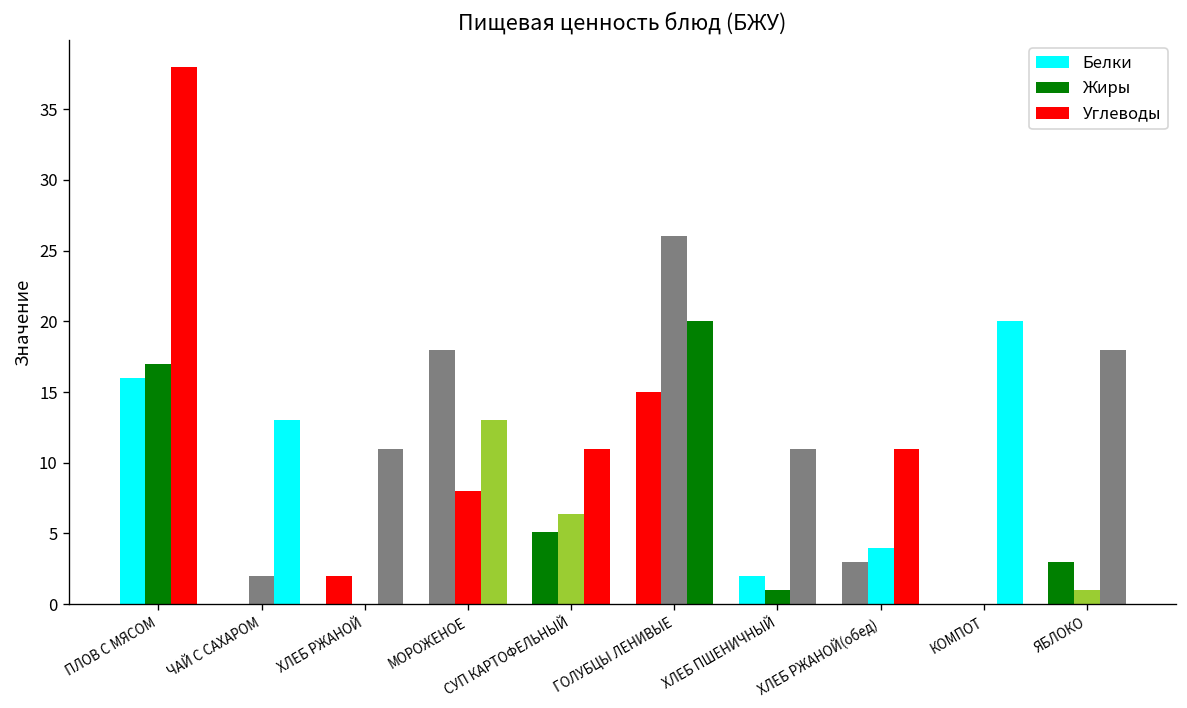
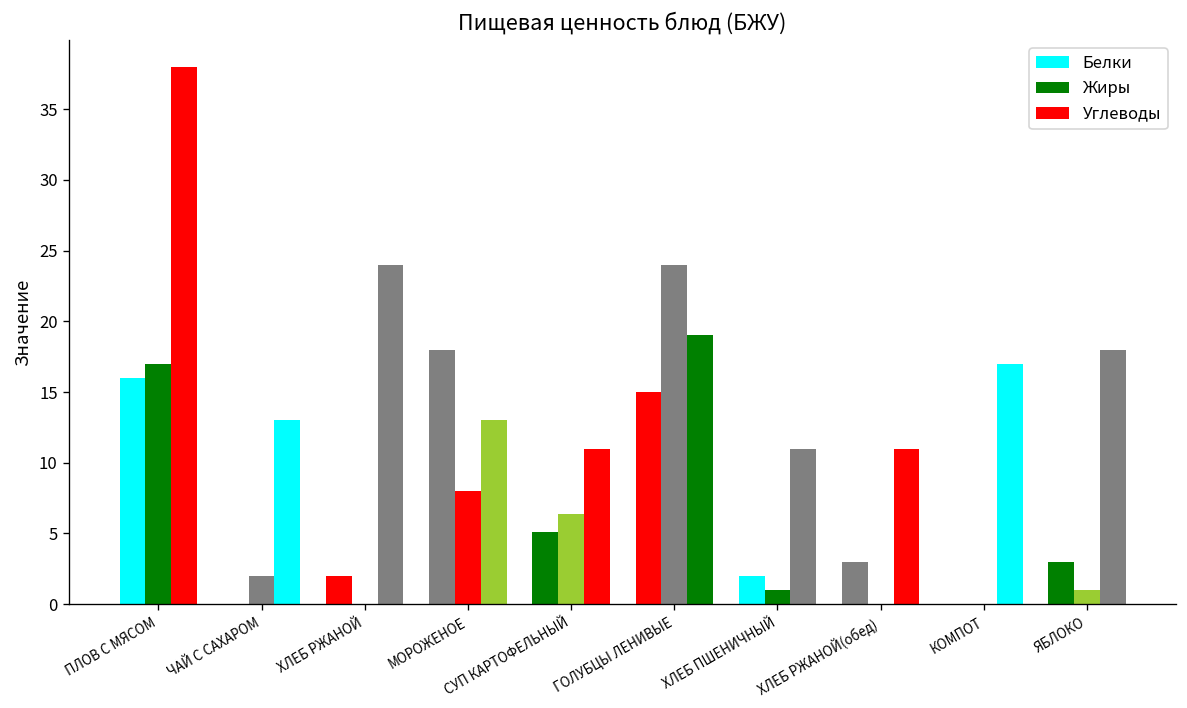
  {
    "Белки": {
      "ПЛОВ С МЯСОМ": 16,
      "ЧАЙ С САХАРОМ": 0,
      "ХЛЕБ РЖАНОЙ": 2,
      "МОРОЖЕНОЕ": 18,
      "СУП КАРТОФЕЛЬНЫЙ": 5,
      "ГОЛУБЦЫ ЛЕНИВЫЕ": 15,
      "ХЛЕБ ПШЕНИЧНЫЙ": 2,
      "ХЛЕБ РЖАНОЙ(обед)": 3,
      "КОМПОТ": 0,
      "ЯБЛОКО": 3
    },
    "Жиры": {
      "ПЛОВ С МЯСОМ": 17,
      "ЧАЙ С САХАРОМ": 2,
      "ХЛЕБ РЖАНОЙ": 0,
      "МОРОЖЕНОЕ": 8,
      "СУП КАРТОФЕЛЬНЫЙ": 6.4,
-     "ГОЛУБЦЫ ЛЕНИВЫЕ": 26,
+     "ГОЛУБЦЫ ЛЕНИВЫЕ": 24,
      "ХЛЕБ ПШЕНИЧНЫЙ": 1,
-     "ХЛЕБ РЖАНОЙ(обед)": 4,
+     "ХЛЕБ РЖАНОЙ(обед)": 0,
      "КОМПОТ": 0,
      "ЯБЛОКО": 1
    },
    "Углеводы": {
      "ПЛОВ С МЯСОМ": 38,
      "ЧАЙ С САХАРОМ": 13,
-     "ХЛЕБ РЖАНОЙ": 11,
+     "ХЛЕБ РЖАНОЙ": 24,
      "МОРОЖЕНОЕ": 13,
      "СУП КАРТОФЕЛЬНЫЙ": 11,
-     "ГОЛУБЦЫ ЛЕНИВЫЕ": 20,
+     "ГОЛУБЦЫ ЛЕНИВЫЕ": 19,
      "ХЛЕБ ПШЕНИЧНЫЙ": 11,
      "ХЛЕБ РЖАНОЙ(обед)": 11,
-     "КОМПОТ": 20,
+     "КОМПОТ": 17,
      "ЯБЛОКО": 18
    }
  }
